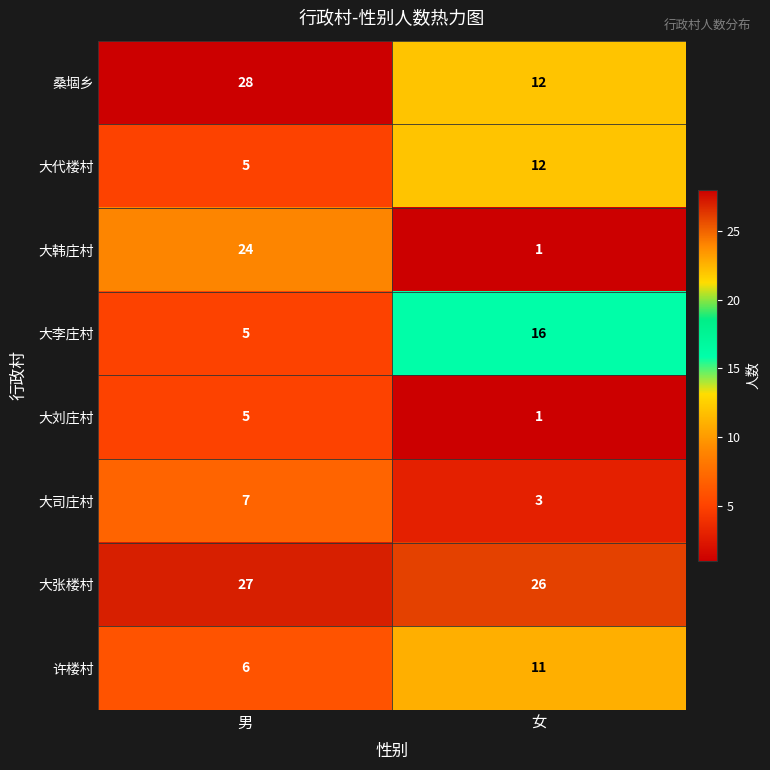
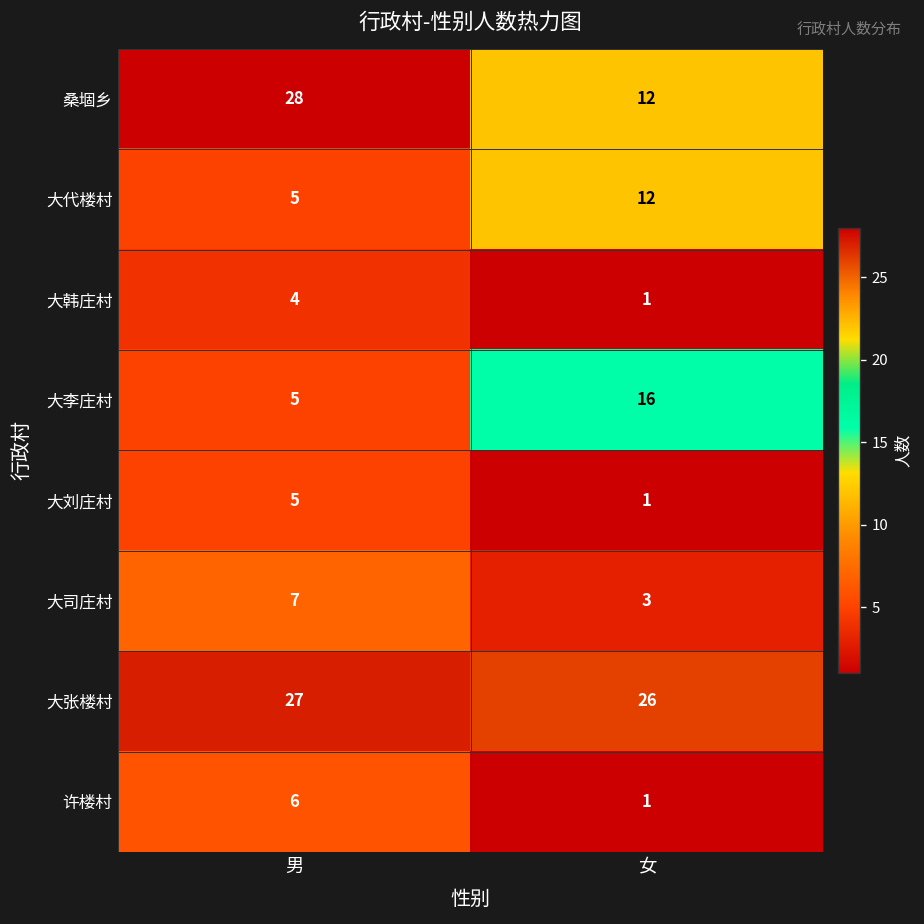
  {
    "桑堌乡": {
      "男": 28,
      "女": 12
    },
    "大代楼村": {
      "男": 5,
      "女": 12
    },
    "大韩庄村": {
-     "男": 24,
+     "男": 4,
      "女": 1
    },
    "大李庄村": {
      "男": 5,
      "女": 16
    },
    "大刘庄村": {
      "男": 5,
      "女": 1
    },
    "大司庄村": {
      "男": 7,
      "女": 3
    },
    "大张楼村": {
      "男": 27,
      "女": 26
    },
    "许楼村": {
      "男": 6,
-     "女": 11
+     "女": 1
    }
  }
